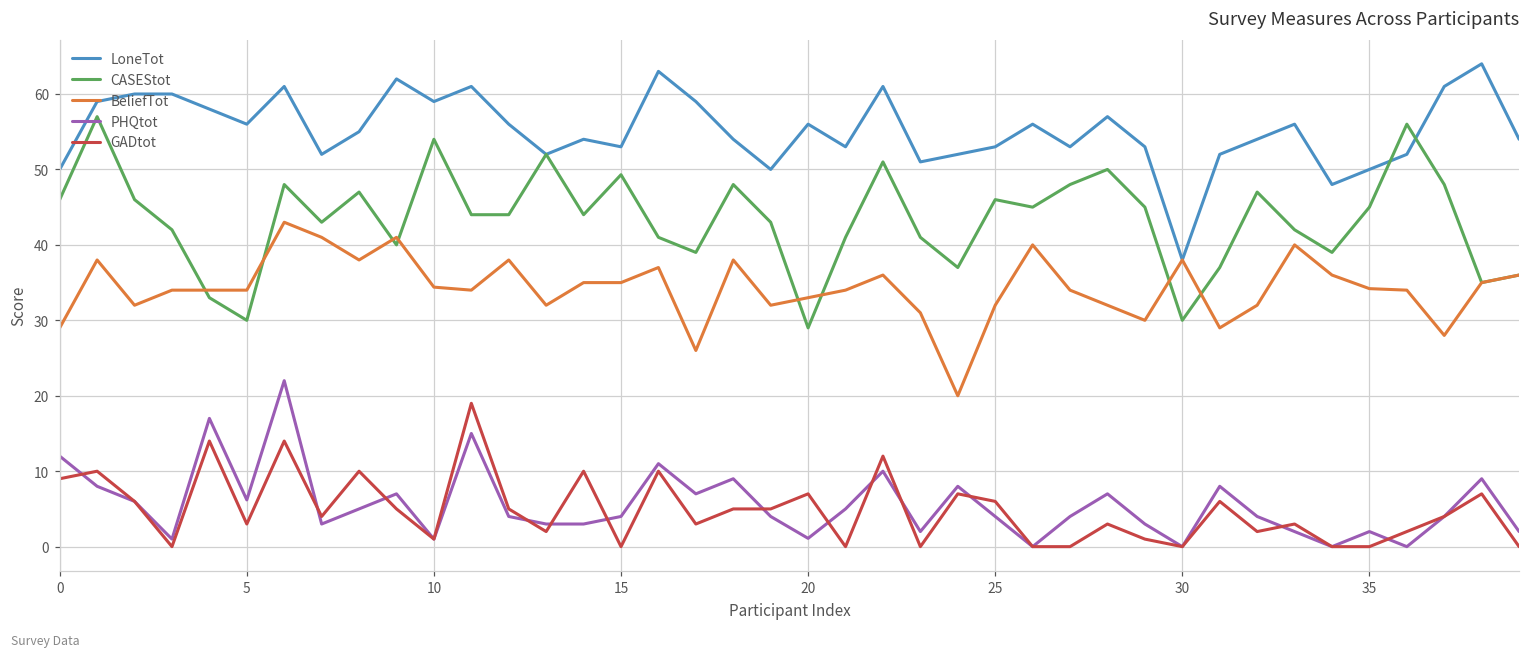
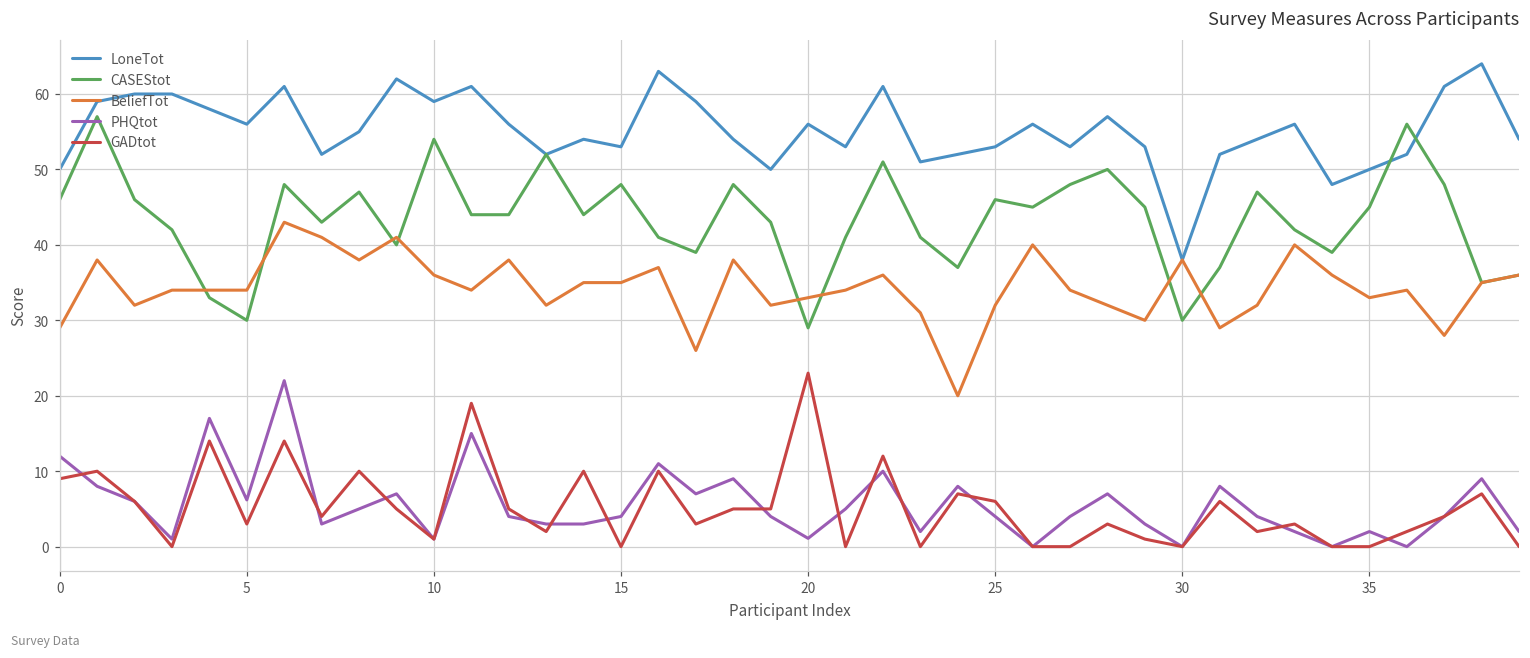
  {
    "LoneTot": {
      "0": 50,
      "5": 56,
      "10": 59,
      "15": 53,
      "20": 56,
      "25": 53,
      "35": 50
    },
    "CASEStot": {
      "0": 46,
      "5": 30,
      "10": 54,
-     "15": 49,
+     "15": 48,
      "20": 29,
      "25": 46,
      "30": 30,
      "35": 45
    },
    "BeliefTot": {
      "0": 29,
      "5": 34,
-     "10": 34,
+     "10": 36,
      "15": 35,
      "20": 33,
      "25": 32,
-     "35": 34
+     "35": 33
    },
    "PHQtot": {
      "0": 12,
      "5": 6,
      "15": 4,
      "20": 1,
      "25": 4,
      "35": 2
    },
    "GADtot": {
      "0": 9,
      "5": 3,
      "15": 0,
-     "20": 7,
+     "20": 23,
      "25": 6,
      "35": 0
    }
  }
